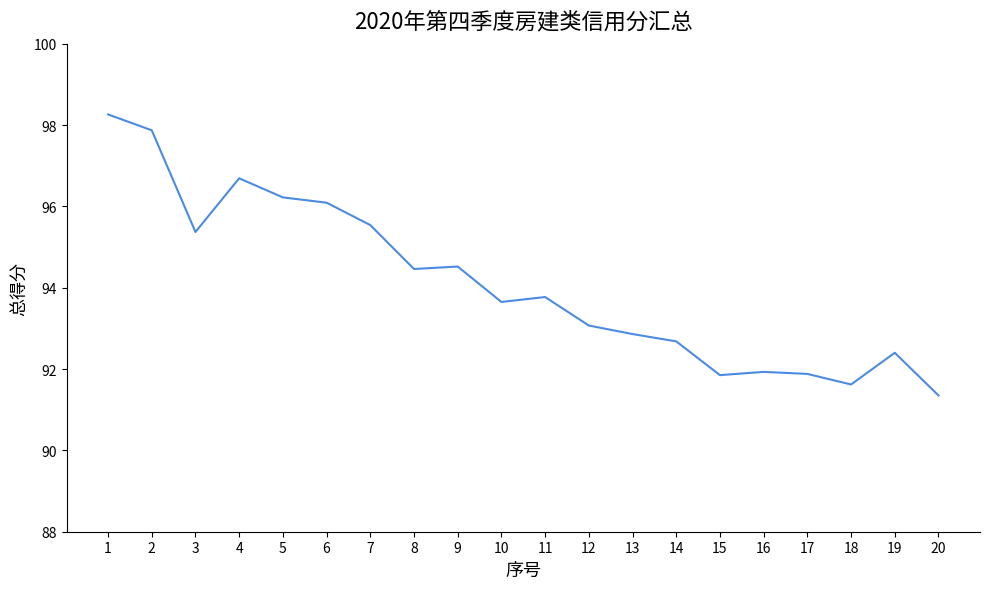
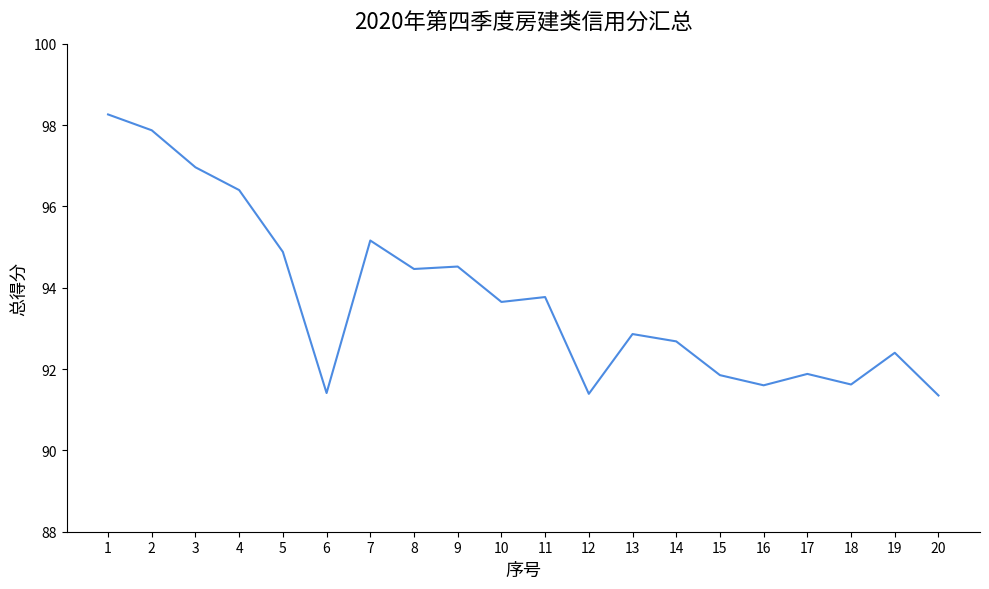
  {
    "1": 98.3,
    "2": 97.9,
-   "3": 95.4,
-   "4": 96.7,
-   "5": 96.2,
-   "6": 96.1,
-   "7": 95.5,
+   "3": 97.0,
+   "4": 96.4,
+   "5": 94.9,
+   "6": 91.4,
+   "7": 95.2,
    "8": 94.5,
    "9": 94.5,
    "10": 93.7,
    "11": 93.8,
-   "12": 93.1,
+   "12": 91.4,
    "13": 92.9,
    "14": 92.7,
    "15": 91.9,
-   "16": 91.9,
+   "16": 91.6,
    "17": 91.9,
    "18": 91.6,
    "19": 92.4,
    "20": 91.4
  }
